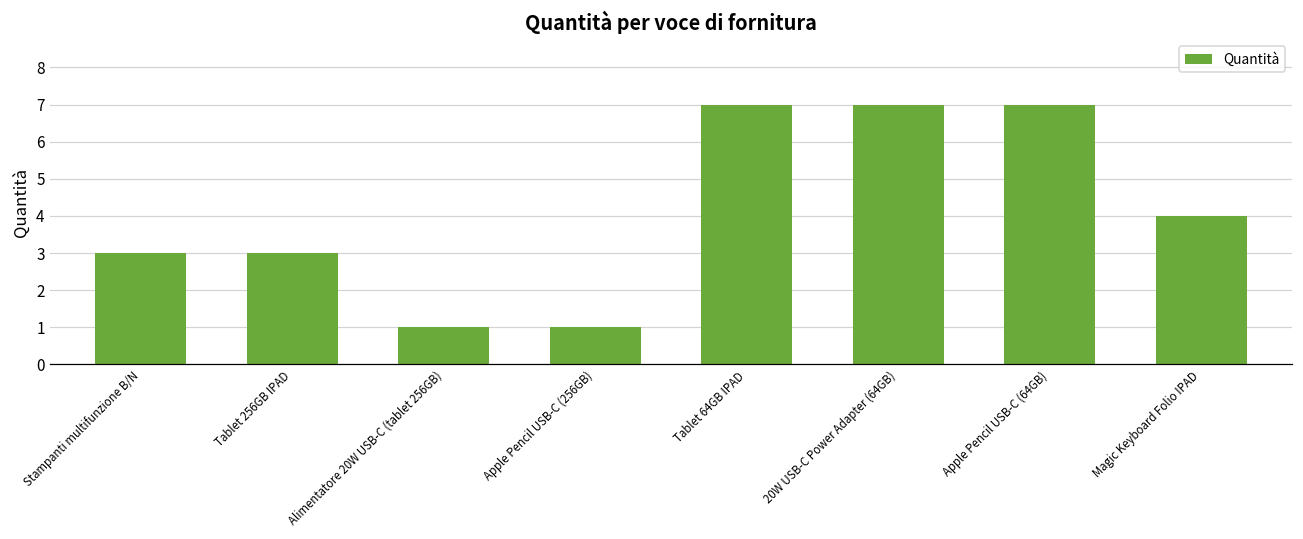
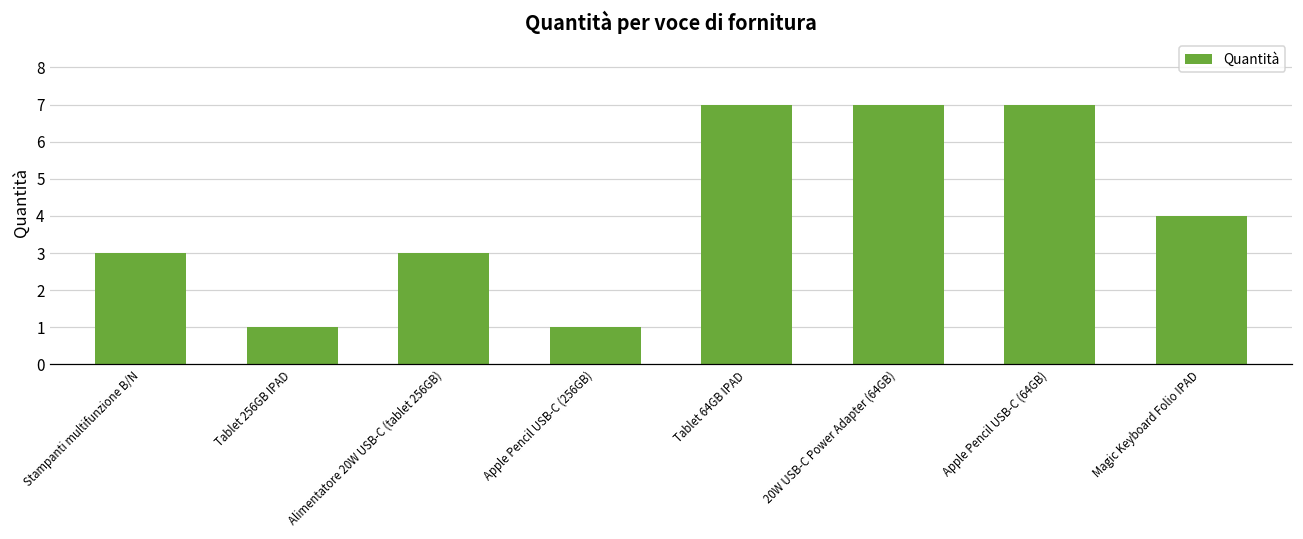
  {
    "Stampanti multifunzione B/N": 3,
-   "Tablet 256GB IPAD": 3,
-   "Alimentatore 20W USB-C (tablet 256GB)": 1,
+   "Tablet 256GB IPAD": 1,
+   "Alimentatore 20W USB-C (tablet 256GB)": 3,
    "Apple Pencil USB-C (256GB)": 1,
    "Tablet 64GB IPAD": 7,
    "20W USB-C Power Adapter (64GB)": 7,
    "Apple Pencil USB-C (64GB)": 7,
    "Magic Keyboard Folio IPAD": 4
  }
